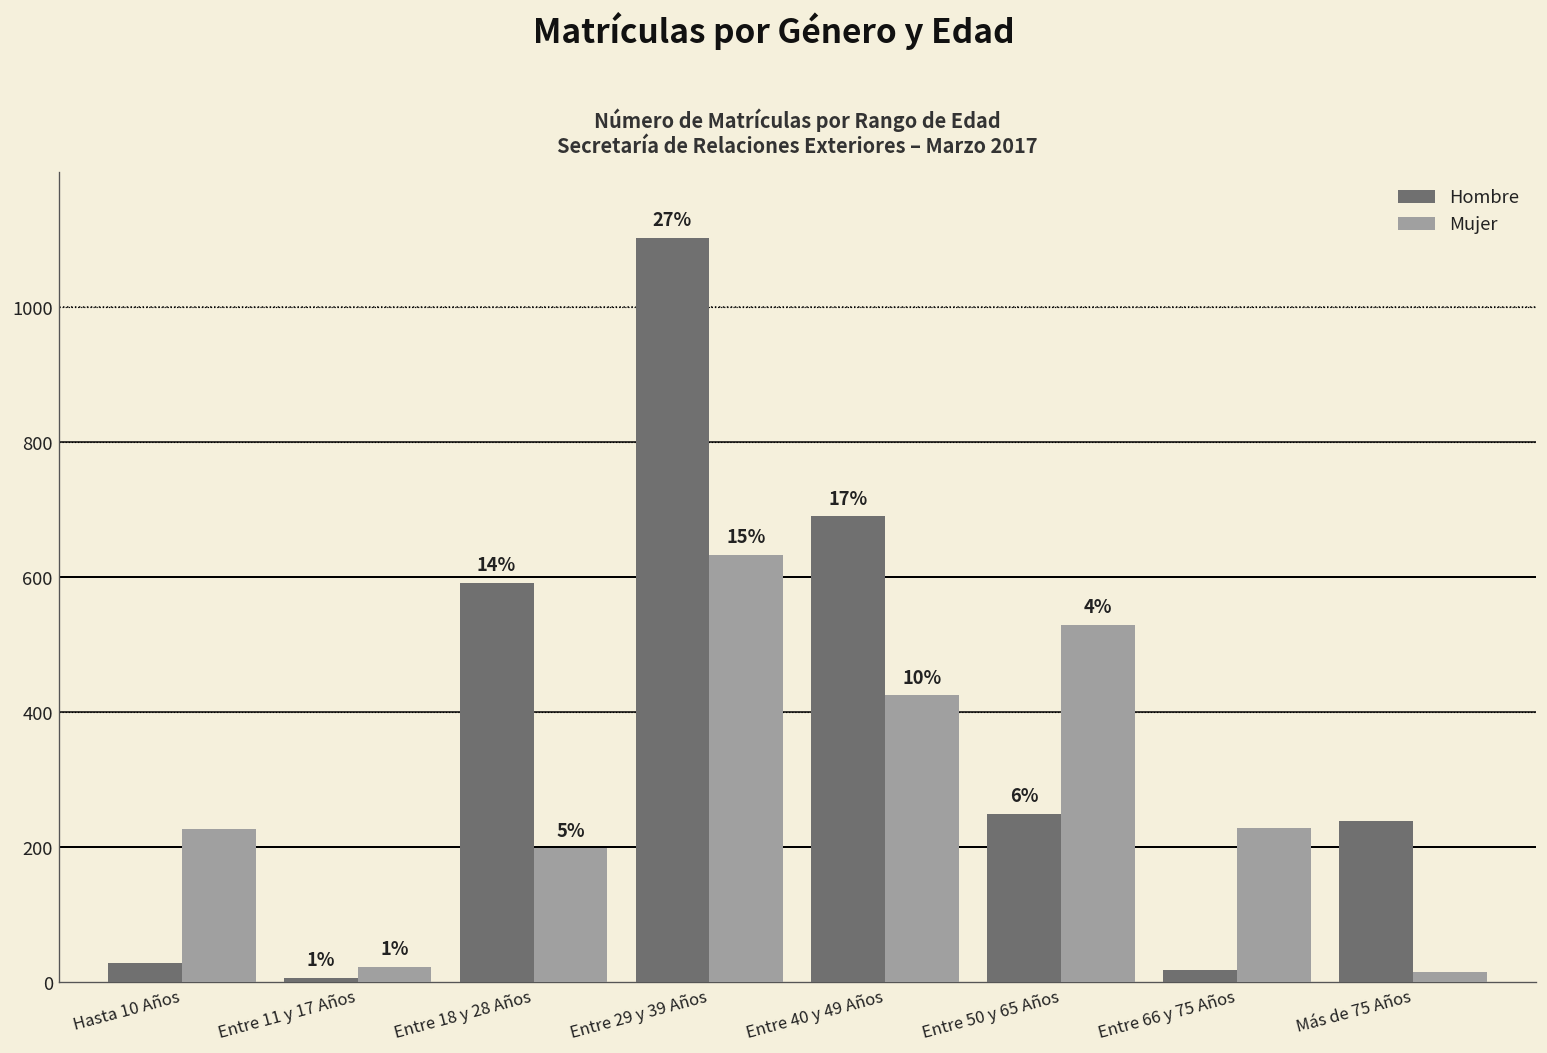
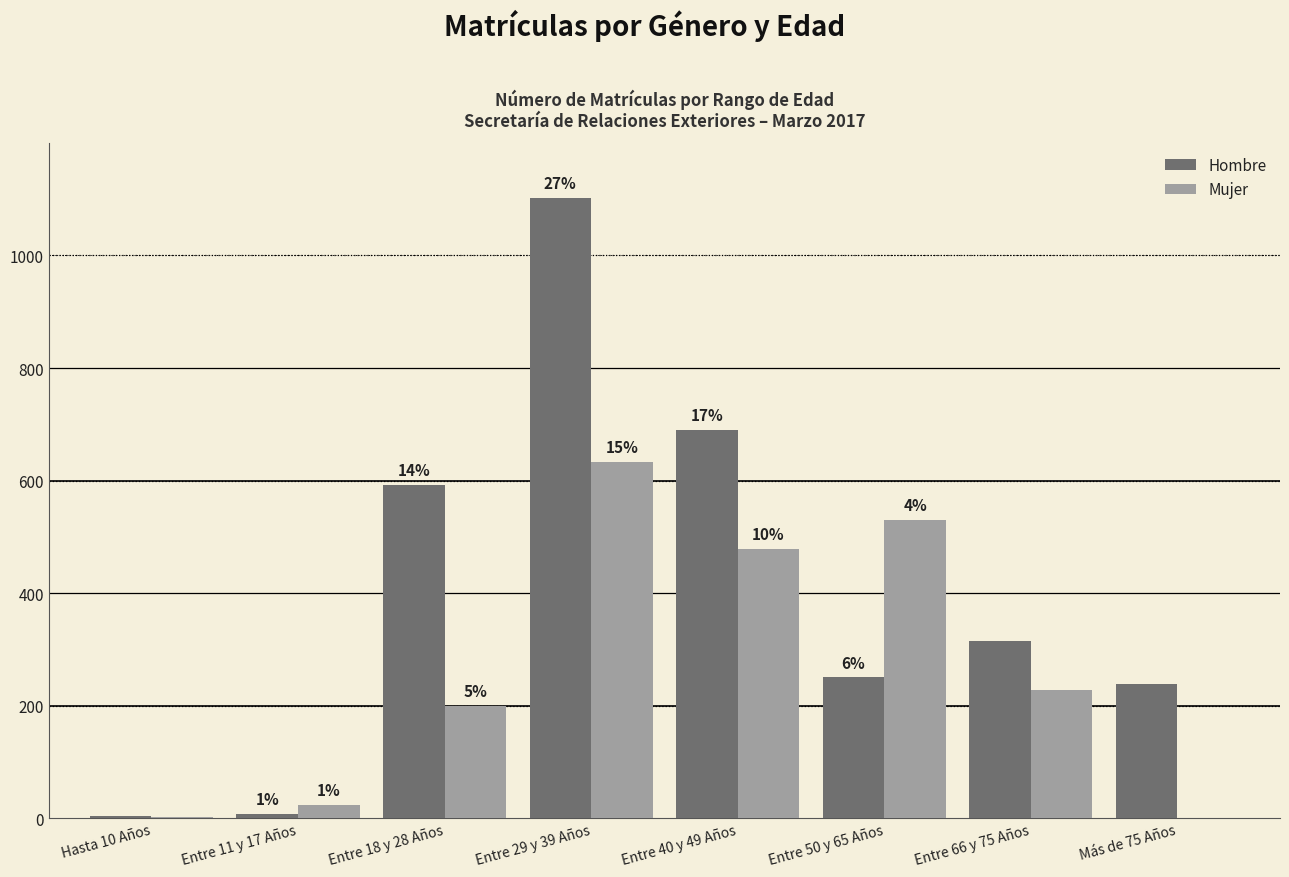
  {
    "Hombre": {
-     "Hasta 10 Años": 30,
-     "Entre 66 y 75 Años": 20,
+     "Hasta 10 Años": 0,
+     "Entre 66 y 75 Años": 320,
      "Más de 75 Años": 240
    },
    "Mujer": {
-     "Hasta 10 Años": 230,
-     "Entre 40 y 49 Años": 430,
+     "Hasta 10 Años": 0,
+     "Entre 40 y 49 Años": 480,
      "Entre 66 y 75 Años": 230,
-     "Más de 75 Años": 20
+     "Más de 75 Años": 0
    }
  }
